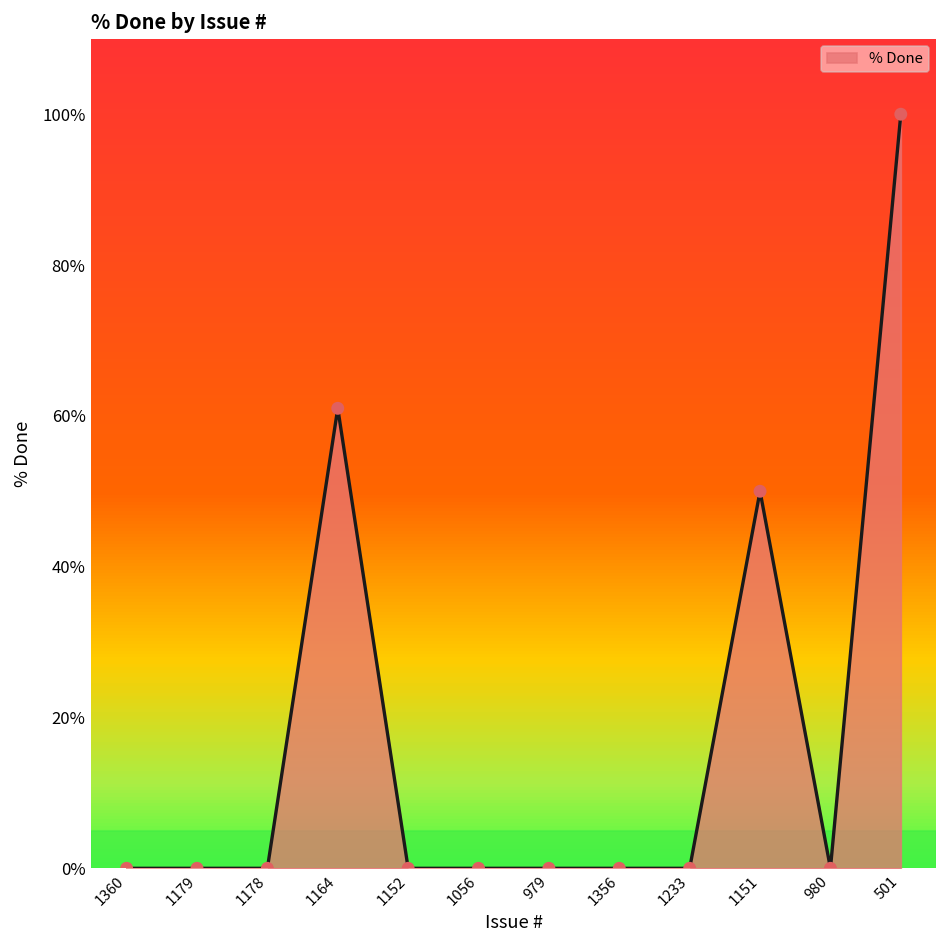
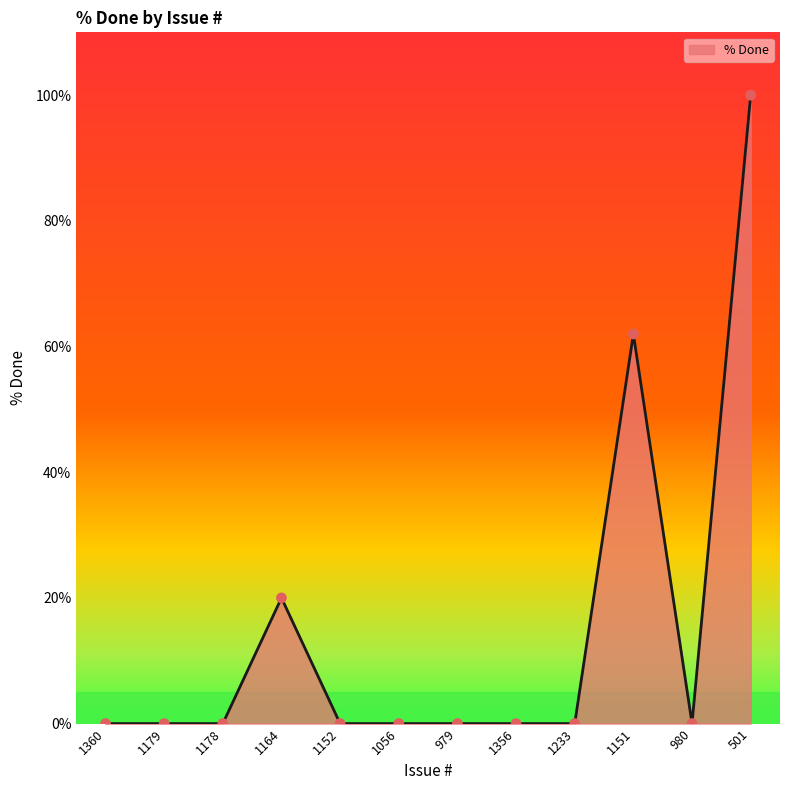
  {
-   "1164": "61%",
-   "1151": "50%",
+   "1164": "20%",
+   "1151": "62%",
    "501": "100%"
  }
